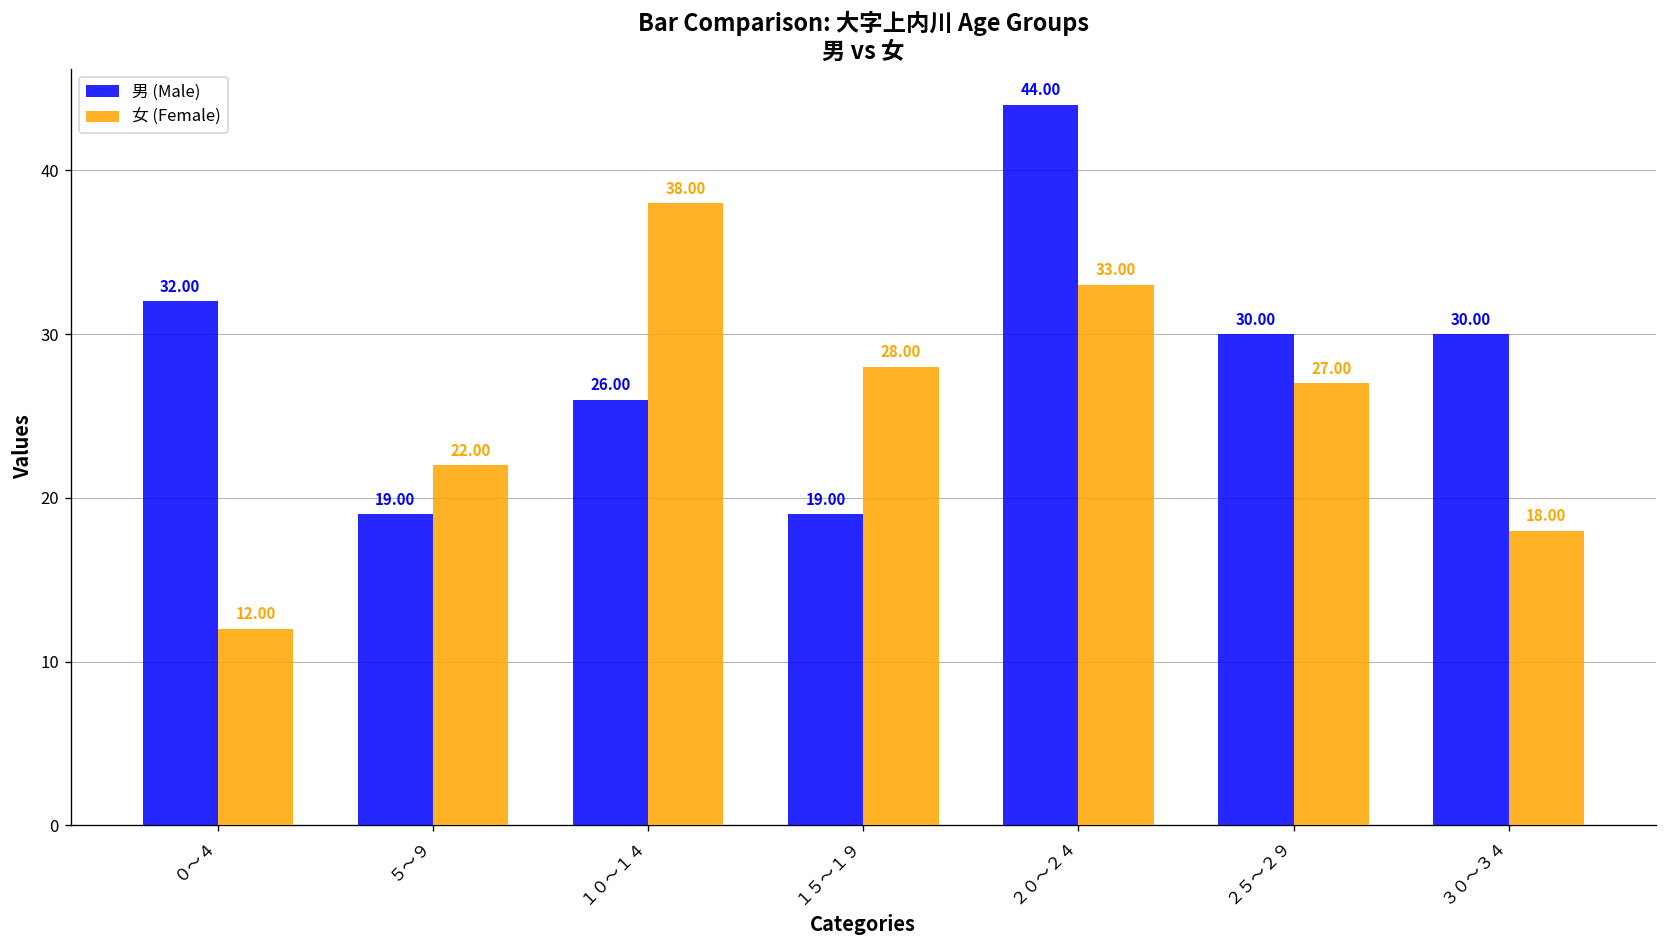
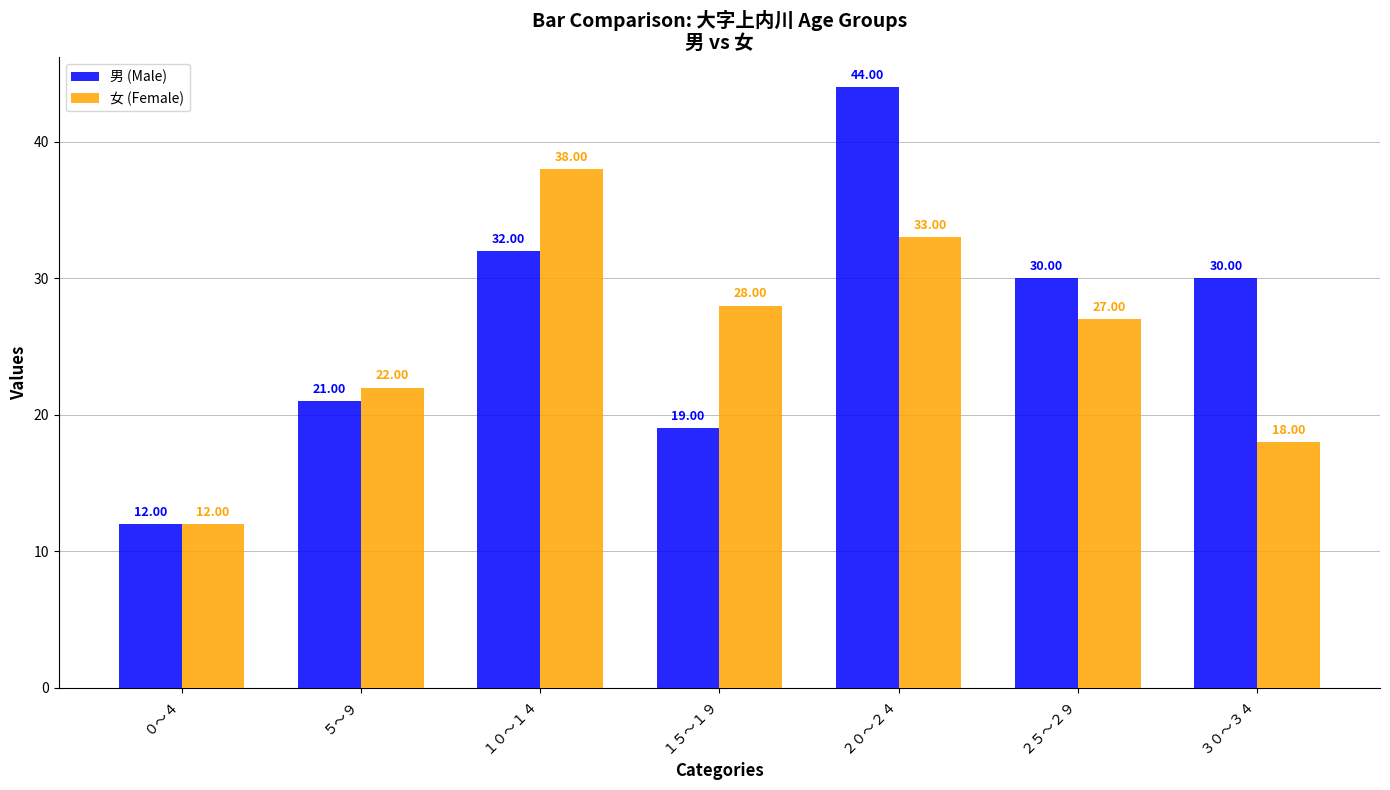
  {
    "男 (Male)": {
-     "０～４": 32.00,
-     "５～９": 19.00,
-     "１０～１４": 26.00,
+     "０～４": 12.00,
+     "５～９": 21.00,
+     "１０～１４": 32.00,
      "１５～１９": 19.00,
      "２０～２４": 44.00,
      "２５～２９": 30.00,
      "３０～３４": 30.00
    },
    "女 (Female)": {
      "０～４": 12.00,
      "５～９": 22.00,
      "１０～１４": 38.00,
      "１５～１９": 28.00,
      "２０～２４": 33.00,
      "２５～２９": 27.00,
      "３０～３４": 18.00
    }
  }
